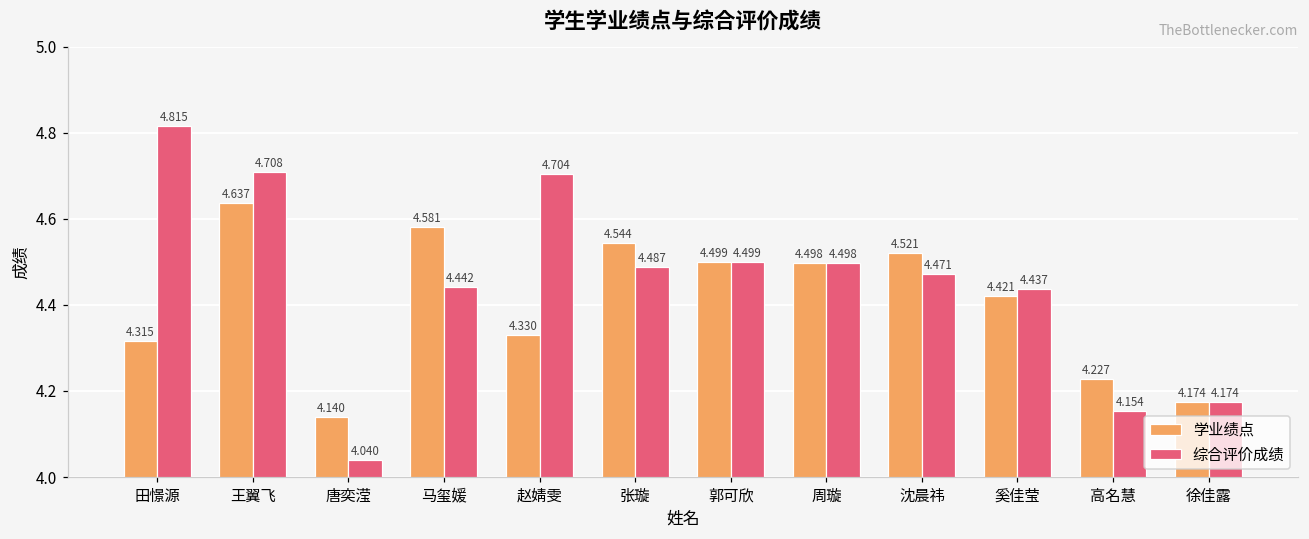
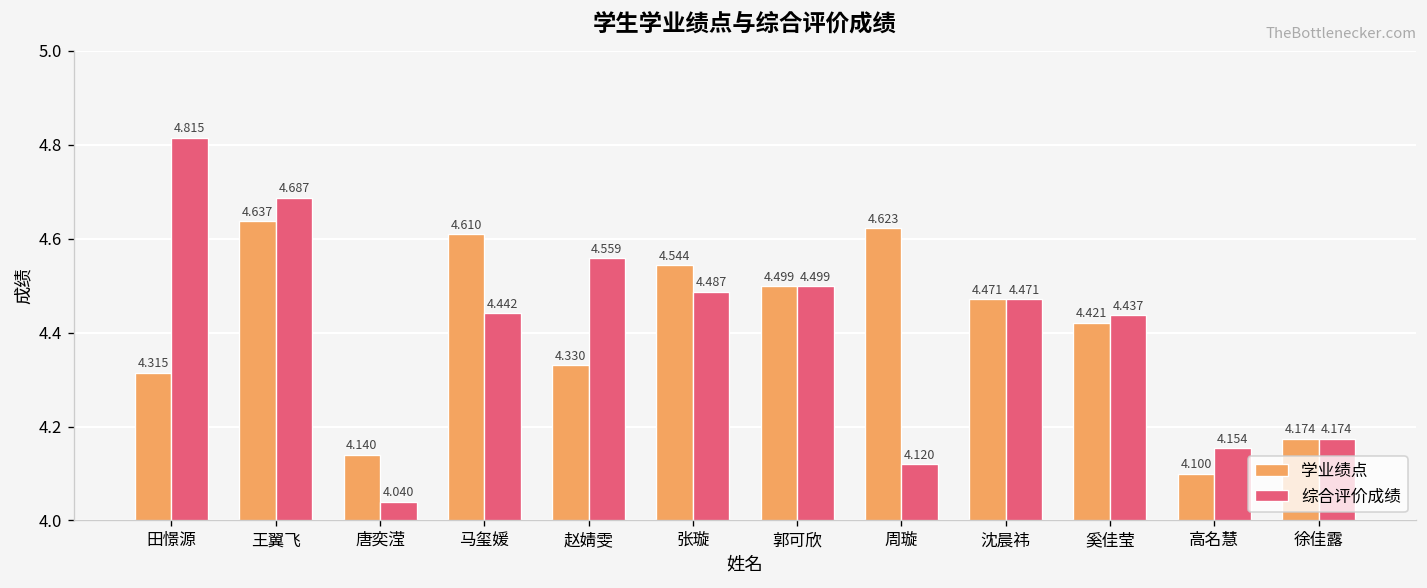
  {
    "学业绩点": {
      "田憬源": 4.315,
      "王翼飞": 4.637,
      "唐奕滢": 4.140,
-     "马玺媛": 4.581,
+     "马玺媛": 4.610,
      "赵婧雯": 4.330,
      "张璇": 4.544,
      "郭可欣": 4.499,
-     "周璇": 4.498,
-     "沈晨祎": 4.521,
+     "周璇": 4.623,
+     "沈晨祎": 4.471,
      "奚佳莹": 4.421,
-     "高名慧": 4.227,
+     "高名慧": 4.100,
      "徐佳露": 4.174
    },
    "综合评价成绩": {
      "田憬源": 4.815,
-     "王翼飞": 4.708,
+     "王翼飞": 4.687,
      "唐奕滢": 4.040,
      "马玺媛": 4.442,
-     "赵婧雯": 4.704,
+     "赵婧雯": 4.559,
      "张璇": 4.487,
      "郭可欣": 4.499,
-     "周璇": 4.498,
+     "周璇": 4.120,
      "沈晨祎": 4.471,
      "奚佳莹": 4.437,
      "高名慧": 4.154,
      "徐佳露": 4.174
    }
  }
